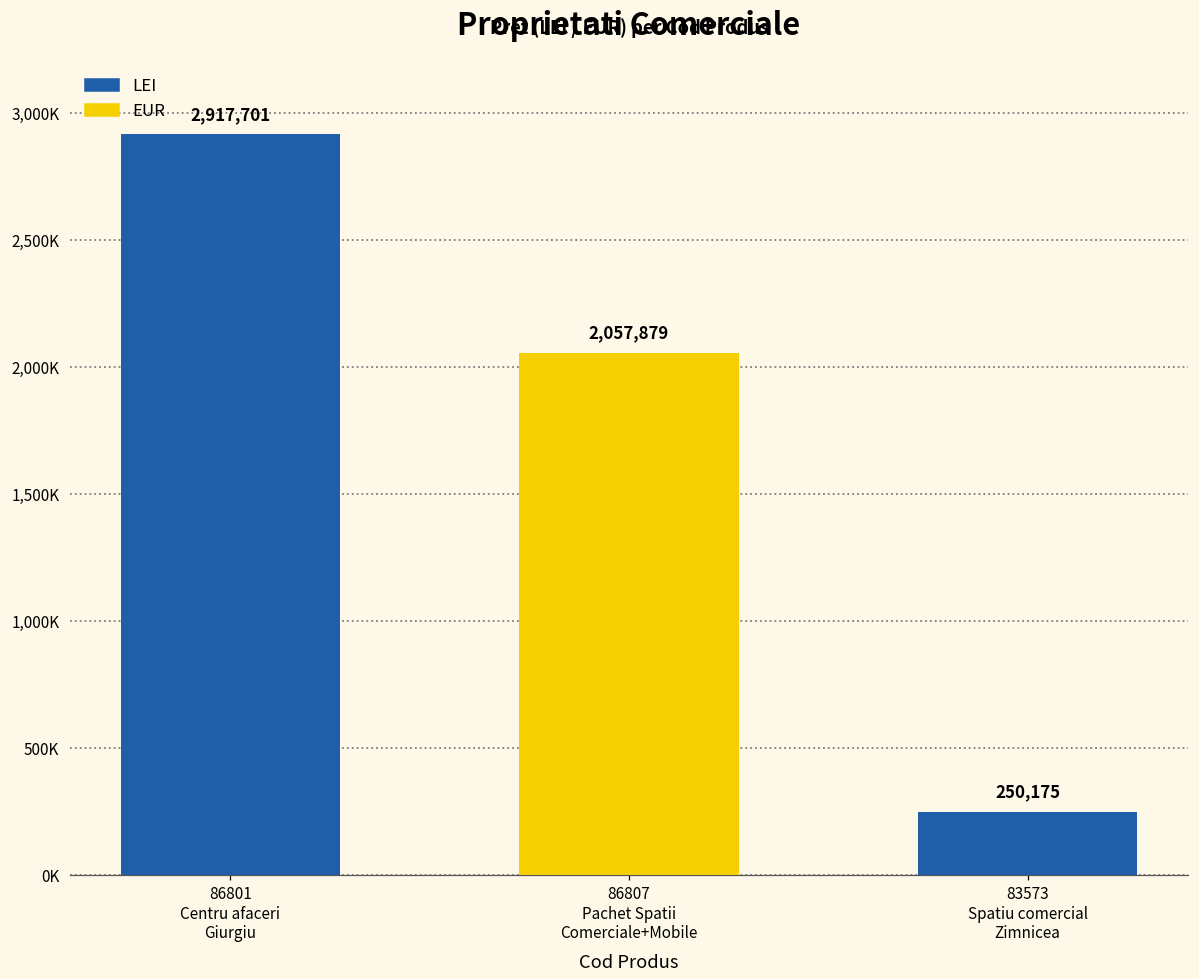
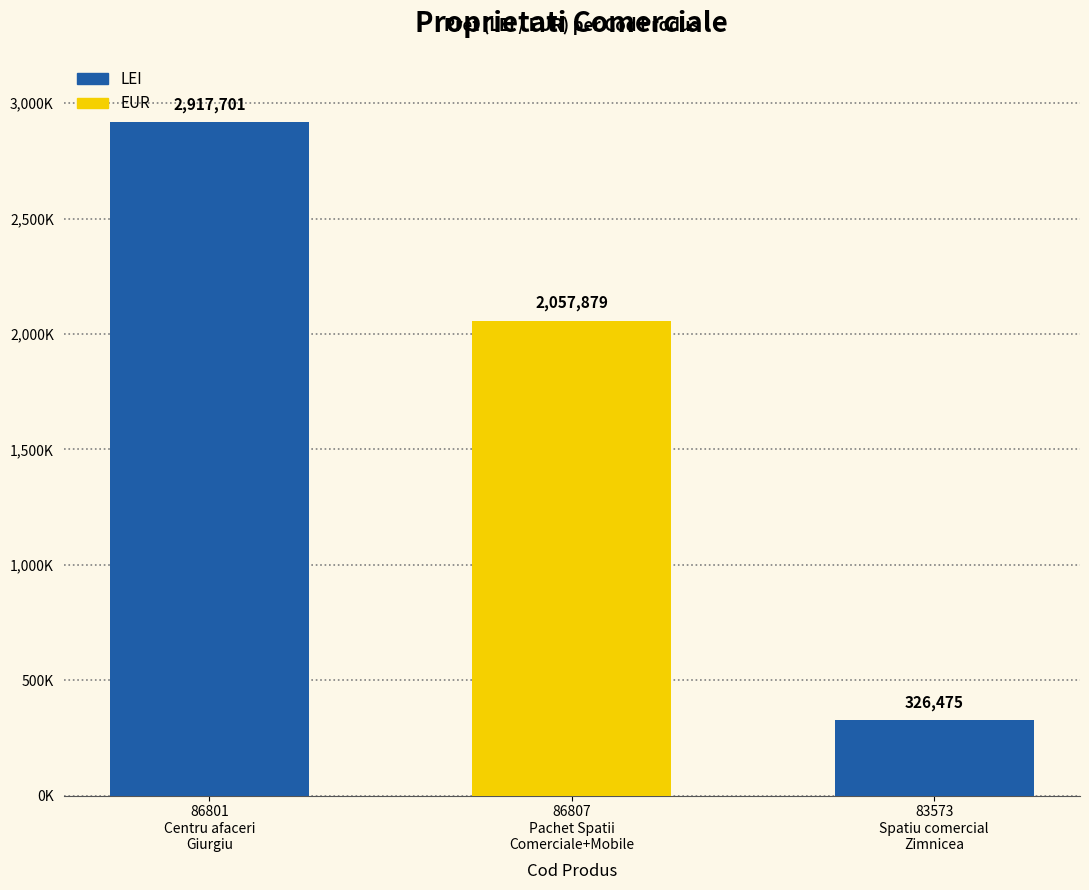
  {
    "86801 Centru afaceri Giurgiu": "2,917,701",
    "86807 Pachet Spatii Comerciale+Mobile": "2,057,879",
-   "83573 Spatiu comercial Zimnicea": "250,175"
+   "83573 Spatiu comercial Zimnicea": "326,475"
  }
